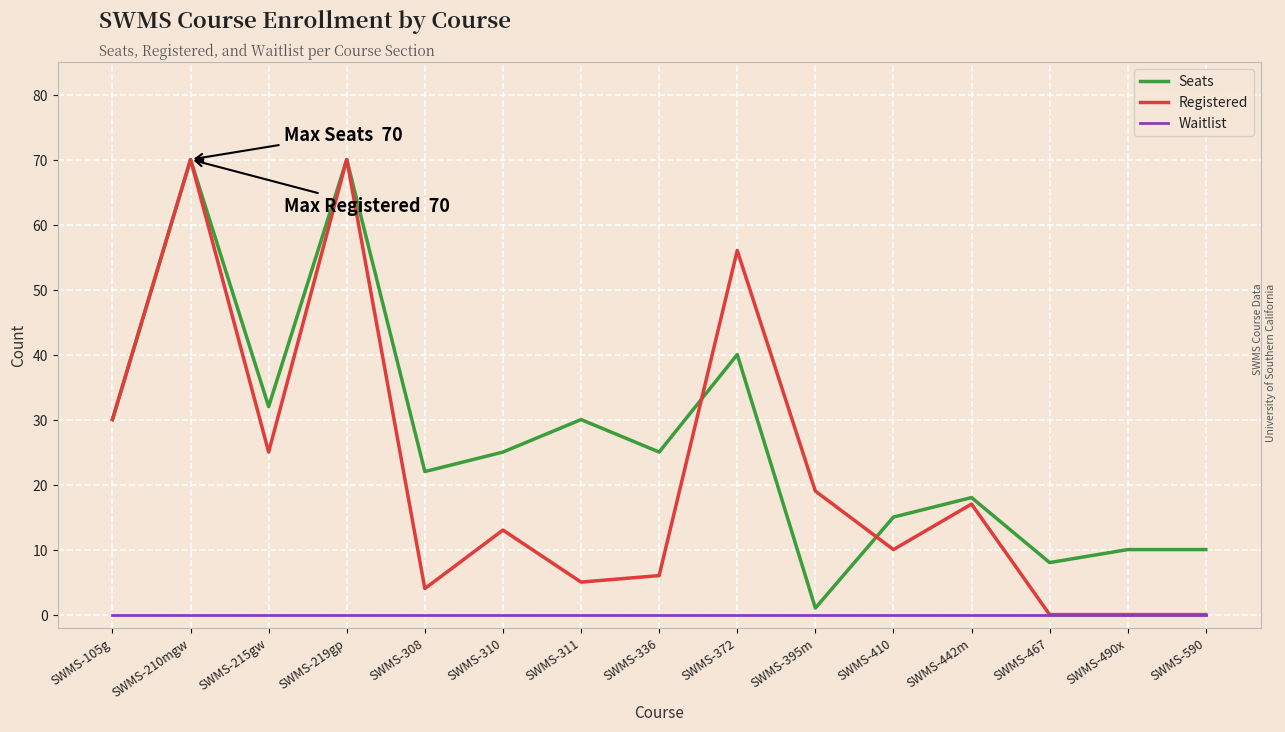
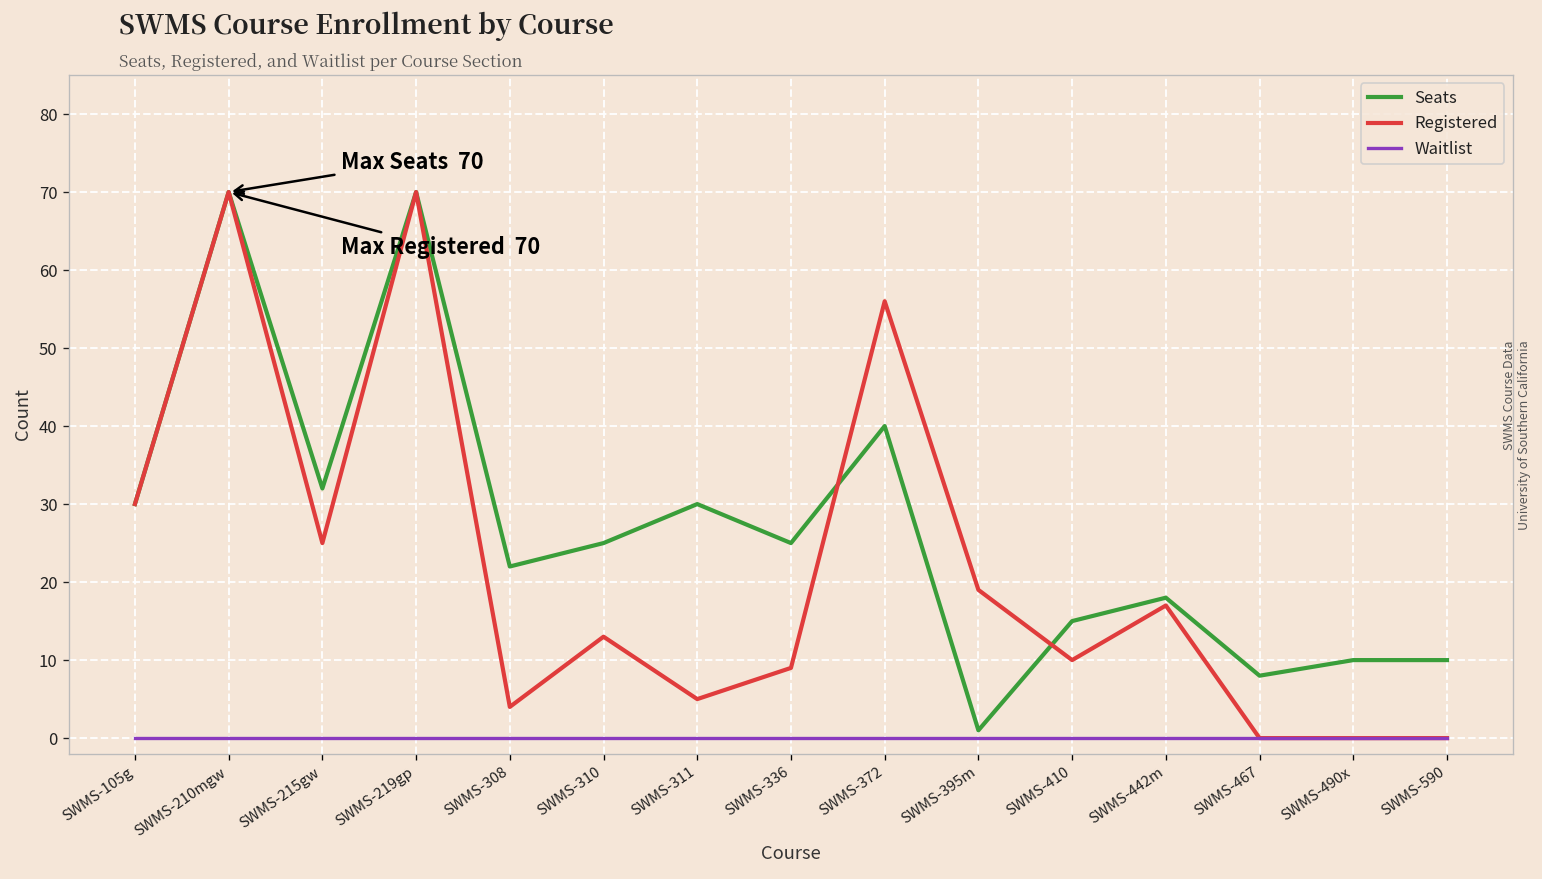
  {
    "Seats": {
      "SWMS-215gw": 32,
      "SWMS-308": 22,
      "SWMS-310": 25,
      "SWMS-311": 30,
      "SWMS-336": 25,
      "SWMS-372": 40,
      "SWMS-395m": 1,
      "SWMS-410": 15,
      "SWMS-442m": 18,
      "SWMS-467": 8,
      "SWMS-490x": 10,
      "SWMS-590": 10
    },
    "Registered": {
      "SWMS-215gw": 25,
      "SWMS-308": 4,
      "SWMS-310": 13,
      "SWMS-311": 5,
-     "SWMS-336": 6,
+     "SWMS-336": 9,
      "SWMS-372": 56,
      "SWMS-395m": 19,
      "SWMS-410": 10,
      "SWMS-442m": 17
    },
    "Waitlist": {
      "SWMS-105g": 0,
      "SWMS-210mgw": 0,
      "SWMS-215gw": 0,
      "SWMS-219gp": 0,
      "SWMS-308": 0,
      "SWMS-310": 0,
      "SWMS-311": 0,
      "SWMS-336": 0,
      "SWMS-372": 0,
      "SWMS-395m": 0,
      "SWMS-410": 0,
      "SWMS-442m": 0
    }
  }
